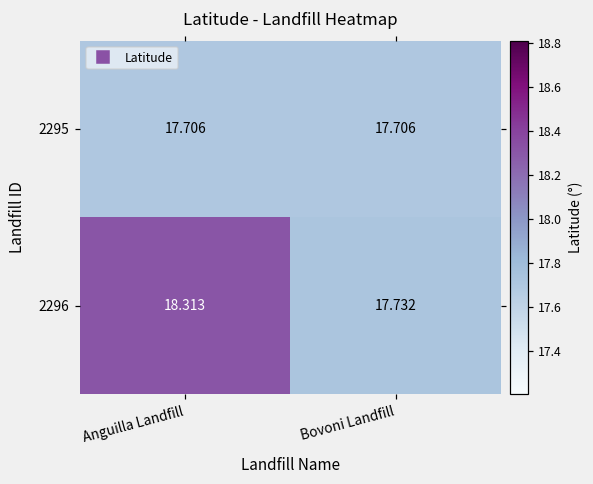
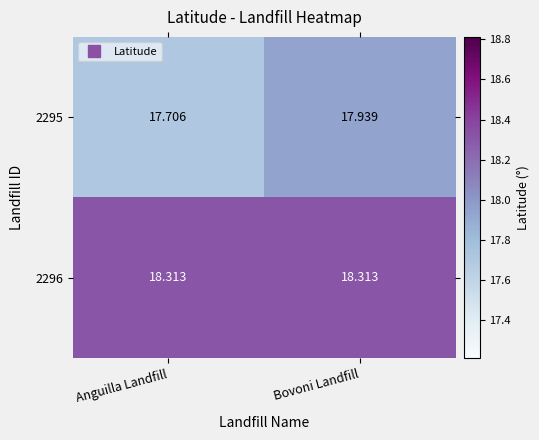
  {
    "2295": {
      "Anguilla Landfill": 17.706,
-     "Bovoni Landfill": 17.706
+     "Bovoni Landfill": 17.939
    },
    "2296": {
      "Anguilla Landfill": 18.313,
-     "Bovoni Landfill": 17.732
+     "Bovoni Landfill": 18.313
    }
  }
